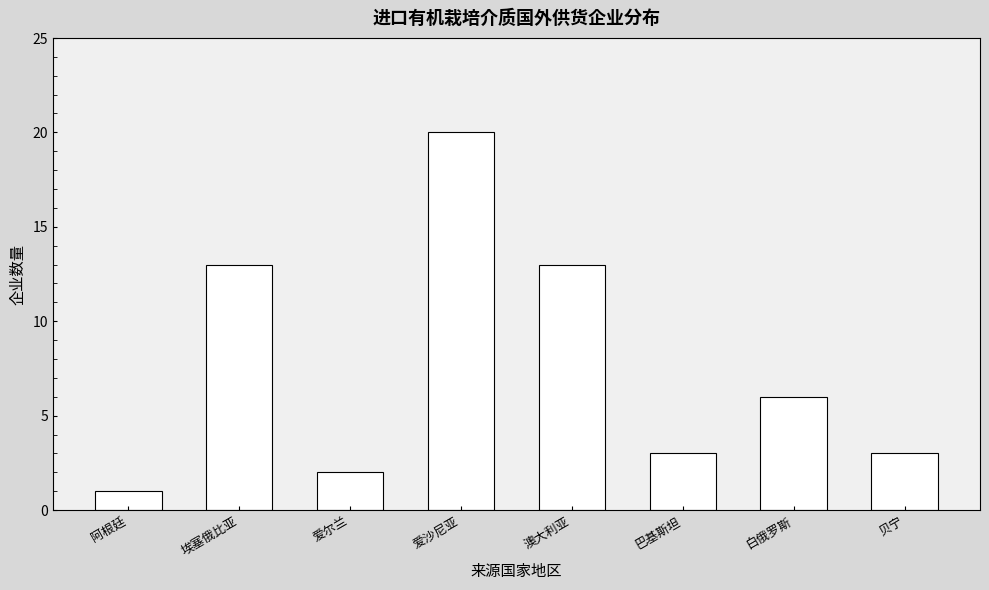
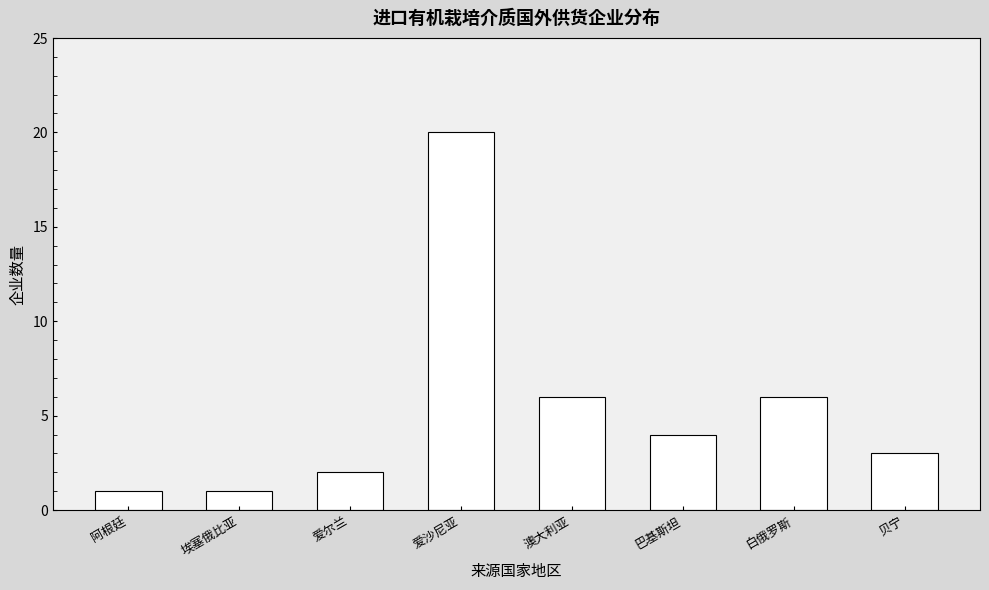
  {
    "阿根廷": 1,
-   "埃塞俄比亚": 13,
+   "埃塞俄比亚": 1,
    "爱尔兰": 2,
    "爱沙尼亚": 20,
-   "澳大利亚": 13,
-   "巴基斯坦": 3,
+   "澳大利亚": 6,
+   "巴基斯坦": 4,
    "白俄罗斯": 6,
    "贝宁": 3
  }
